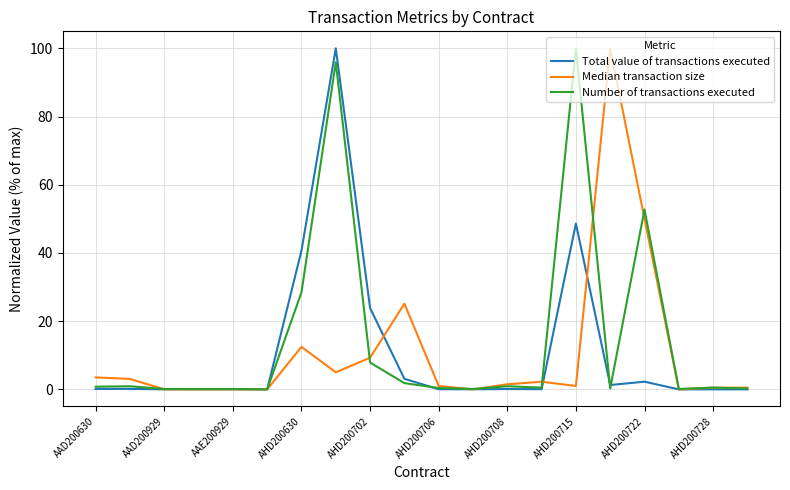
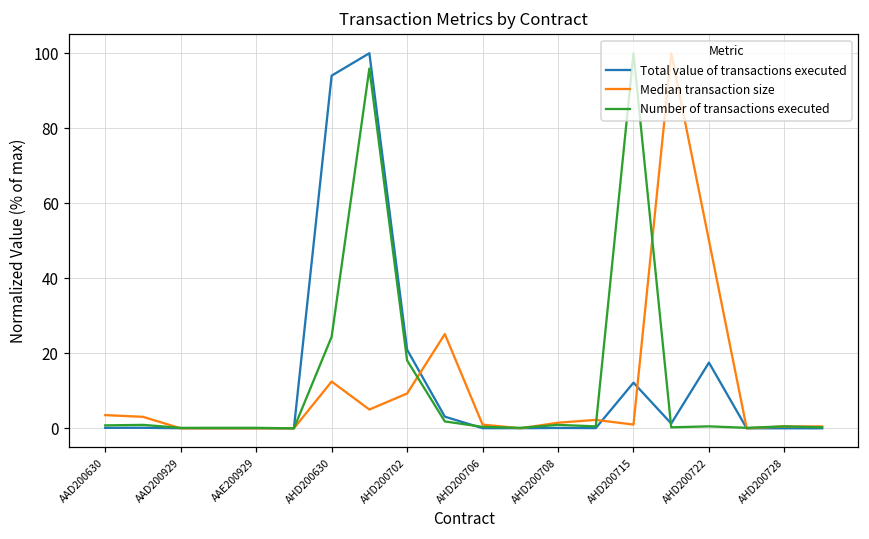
  {
    "Total value of transactions executed": {
-     "AHD200630": 41,
-     "AHD200702": 24,
+     "AHD200630": 94,
+     "AHD200702": 21,
      "AHD200708": 0,
-     "AHD200715": 49,
-     "AHD200722": 2
+     "AHD200715": 12,
+     "AHD200722": 18
    },
    "Median transaction size": {
      "AAD200630": 4,
      "AHD200630": 12,
      "AHD200702": 9,
      "AHD200715": 1,
      "AHD200722": 50
    },
    "Number of transactions executed": {
-     "AHD200630": 28,
-     "AHD200702": 8,
-     "AHD200722": 53
+     "AHD200630": 24,
+     "AHD200702": 18,
+     "AHD200722": 1
    }
  }
